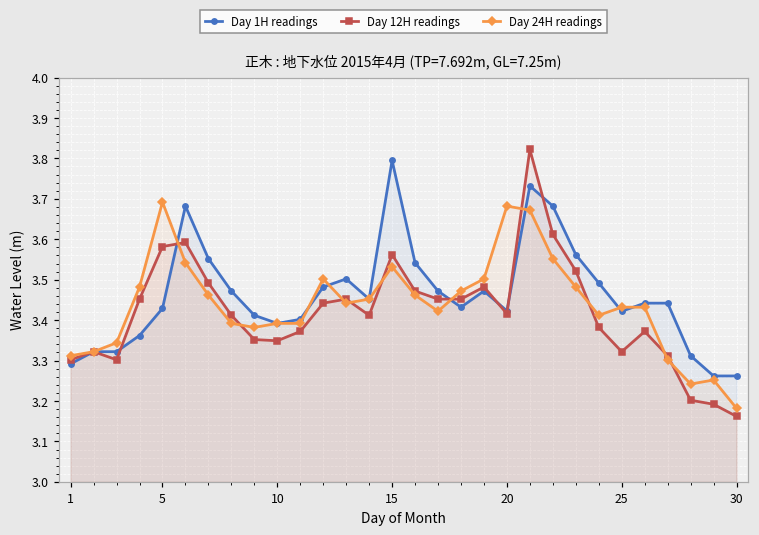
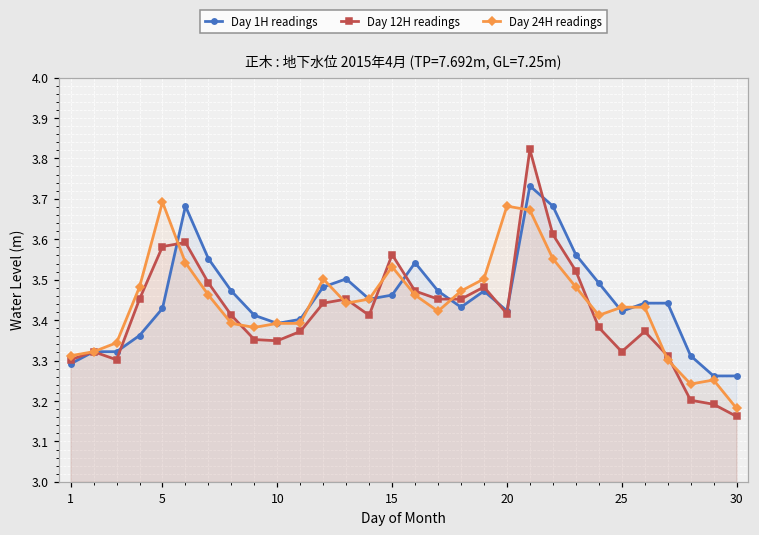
  {
    "Day 1H readings": {
      "1": 3.29,
      "5": 3.43,
-     "15": 3.80,
+     "15": 3.46,
      "20": 3.42,
      "25": 3.42,
      "30": 3.26
    },
    "Day 12H readings": {
      "1": 3.30,
      "5": 3.58,
      "10": 3.35,
      "15": 3.56,
      "20": 3.42,
      "25": 3.32,
      "30": 3.16
    },
    "Day 24H readings": {
      "1": 3.31,
      "5": 3.69,
      "15": 3.53,
      "20": 3.68,
      "25": 3.43,
      "30": 3.18
    }
  }
